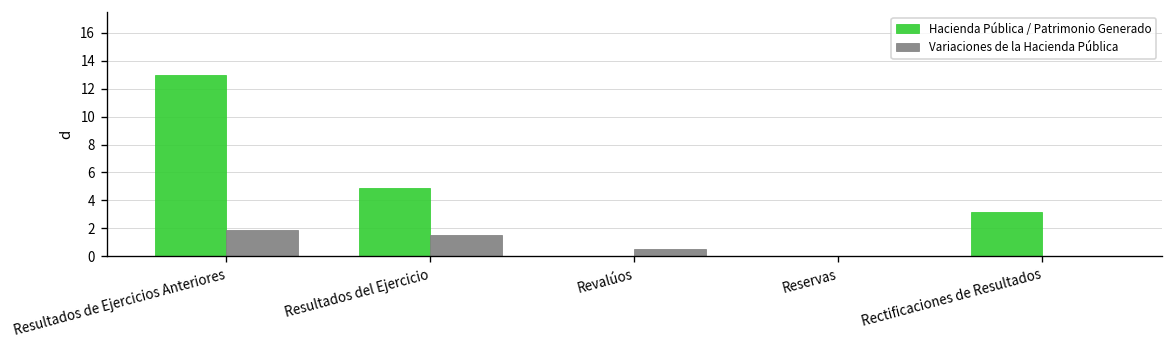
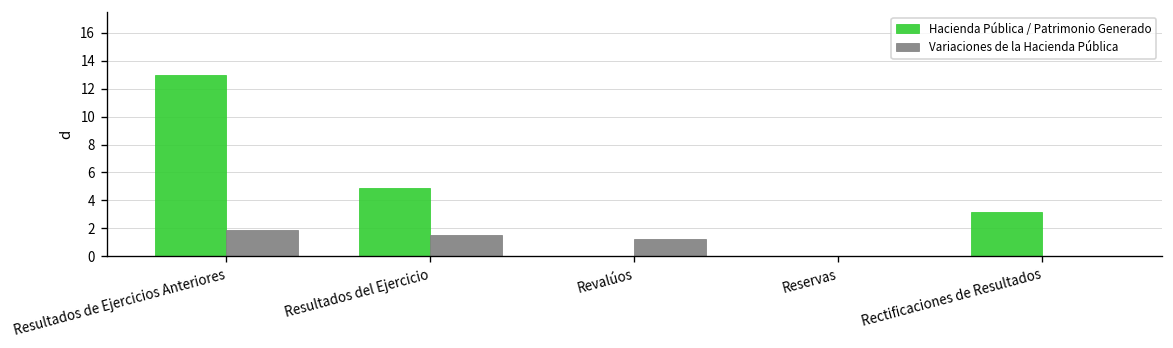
  {
    "Hacienda Pública / Patrimonio Generado": {
      "Resultados de Ejercicios Anteriores": 13.0,
      "Resultados del Ejercicio": 4.9,
      "Revalúos": 0.0,
      "Reservas": 0.0,
      "Rectificaciones de Resultados": 3.2
    },
    "Variaciones de la Hacienda Pública": {
      "Resultados de Ejercicios Anteriores": 1.9,
      "Resultados del Ejercicio": 1.5,
-     "Revalúos": 0.5,
+     "Revalúos": 1.2,
      "Reservas": 0.0,
      "Rectificaciones de Resultados": 0.0
    }
  }
